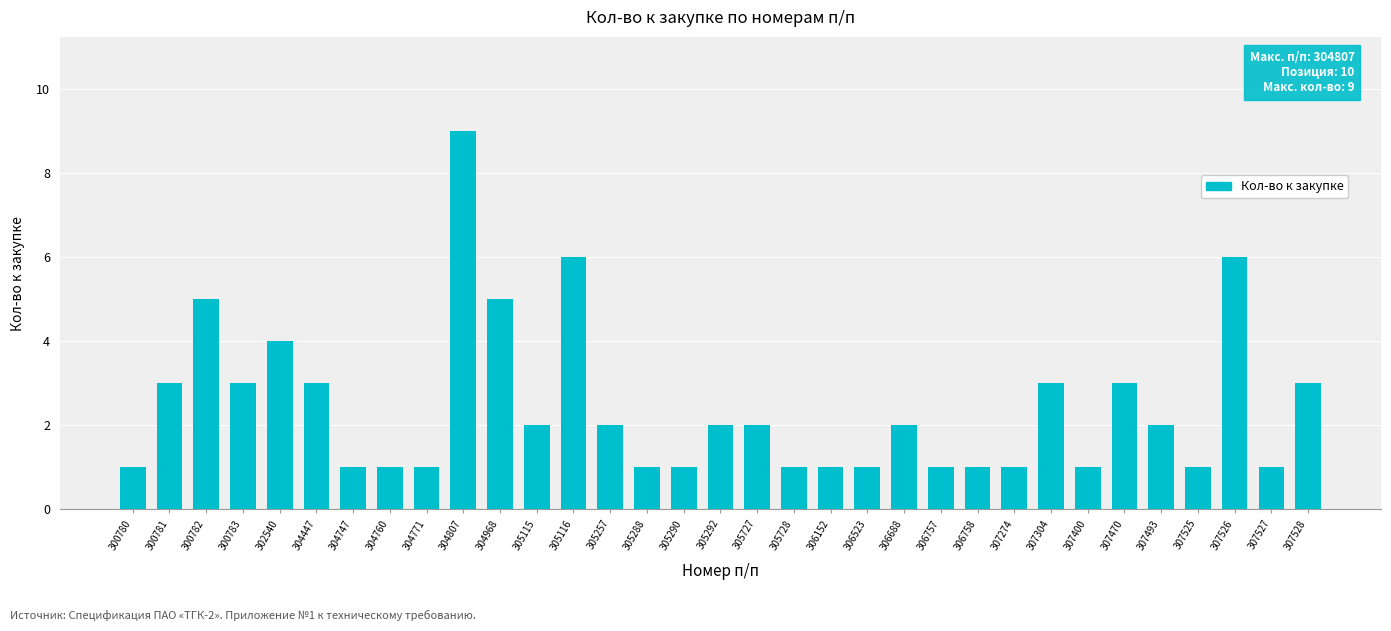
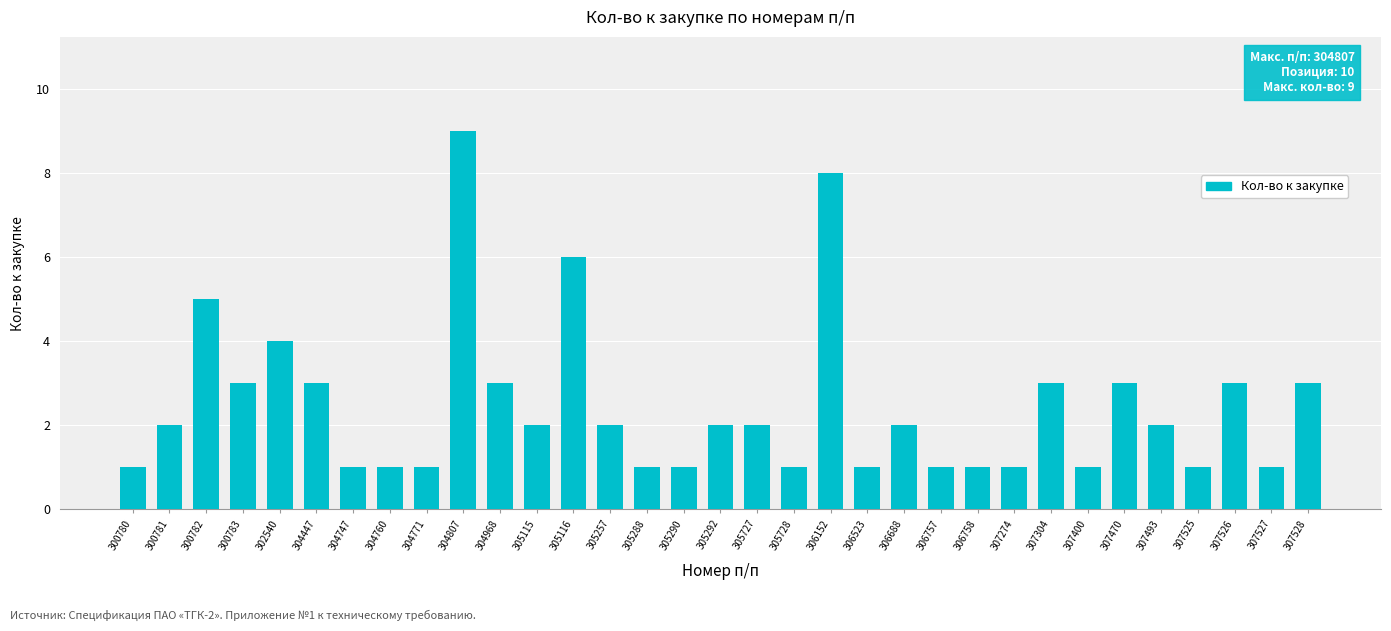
  {
    "300780": 1,
-   "300781": 3,
+   "300781": 2,
    "300782": 5,
    "300783": 3,
    "302540": 4,
    "304447": 3,
    "304747": 1,
    "304760": 1,
    "304771": 1,
    "304807": 9,
-   "304968": 5,
+   "304968": 3,
    "305115": 2,
    "305116": 6,
    "305257": 2,
    "305288": 1,
    "305290": 1,
    "305292": 2,
    "305727": 2,
    "305728": 1,
-   "306152": 1,
+   "306152": 8,
    "306523": 1,
    "306688": 2,
    "306757": 1,
    "306758": 1,
    "307274": 1,
    "307304": 3,
    "307400": 1,
    "307470": 3,
    "307493": 2,
    "307525": 1,
-   "307526": 6,
+   "307526": 3,
    "307527": 1,
    "307528": 3
  }
